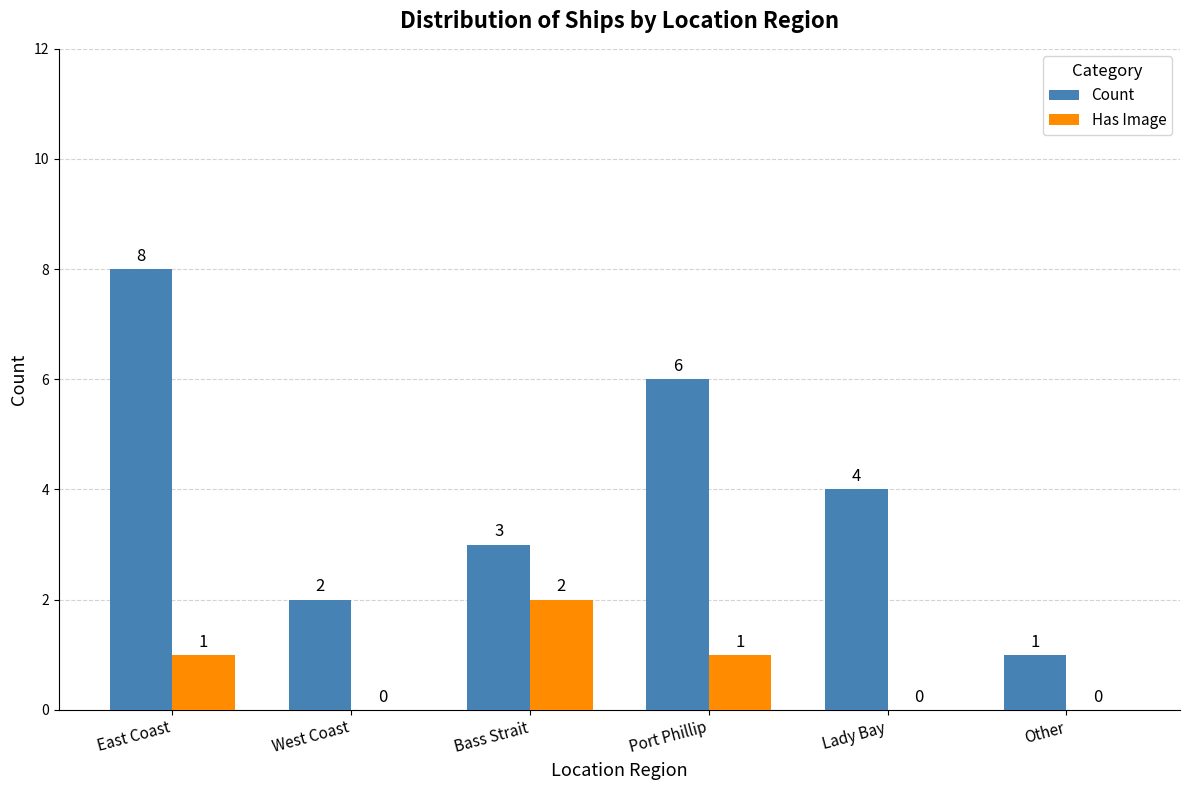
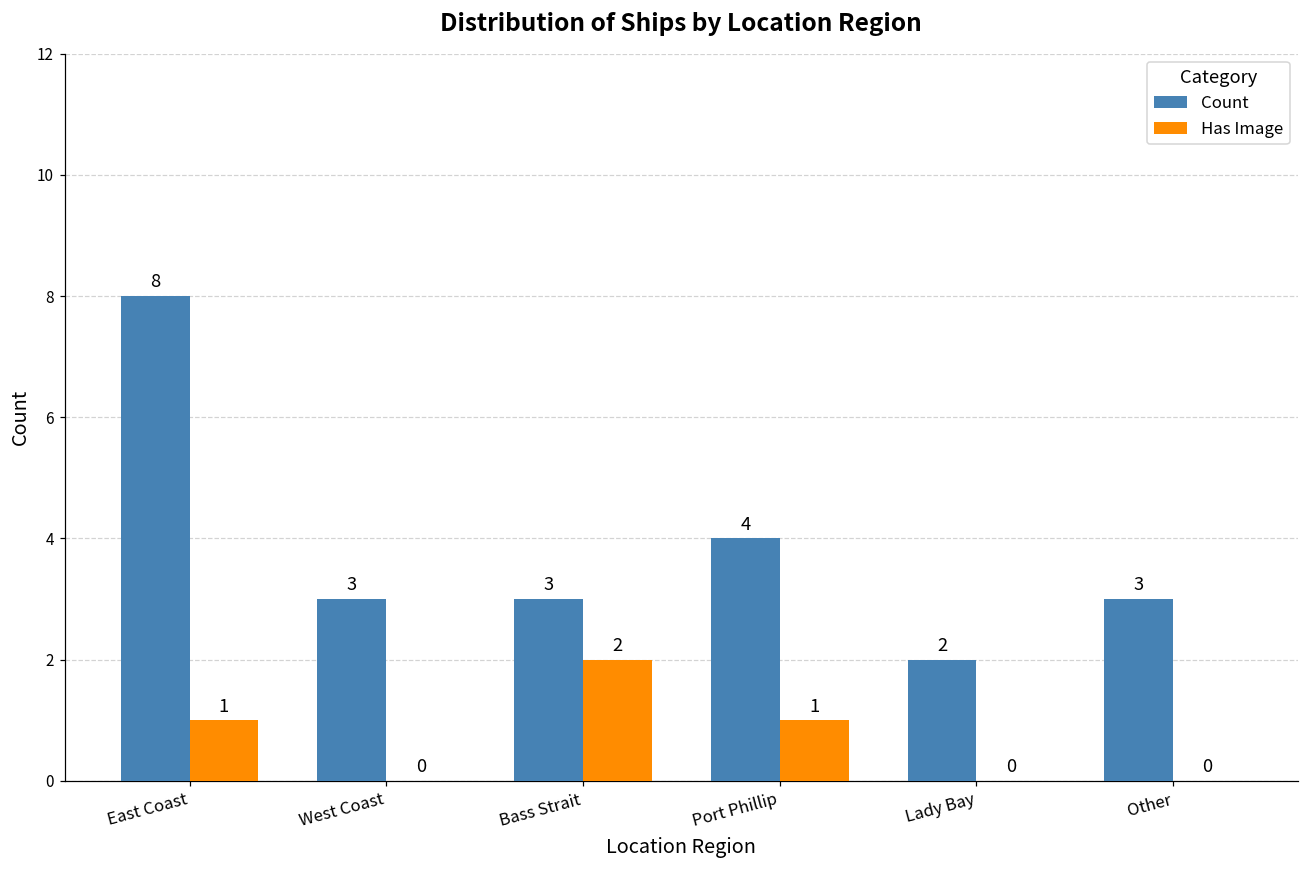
  {
    "Count": {
      "East Coast": 8,
-     "West Coast": 2,
+     "West Coast": 3,
      "Bass Strait": 3,
-     "Port Phillip": 6,
-     "Lady Bay": 4,
-     "Other": 1
+     "Port Phillip": 4,
+     "Lady Bay": 2,
+     "Other": 3
    },
    "Has Image": {
      "East Coast": 1,
      "West Coast": 0,
      "Bass Strait": 2,
      "Port Phillip": 1,
      "Lady Bay": 0,
      "Other": 0
    }
  }
